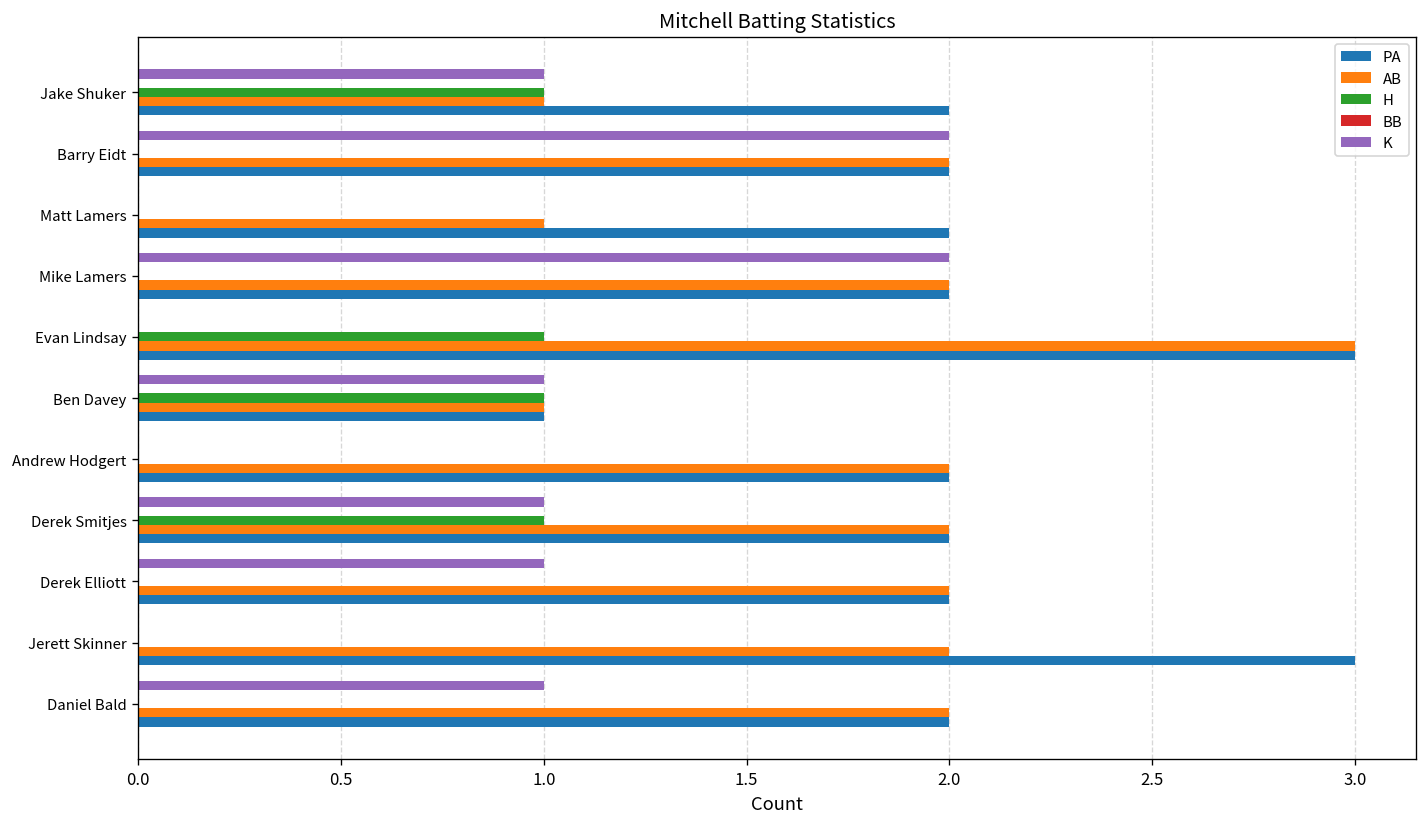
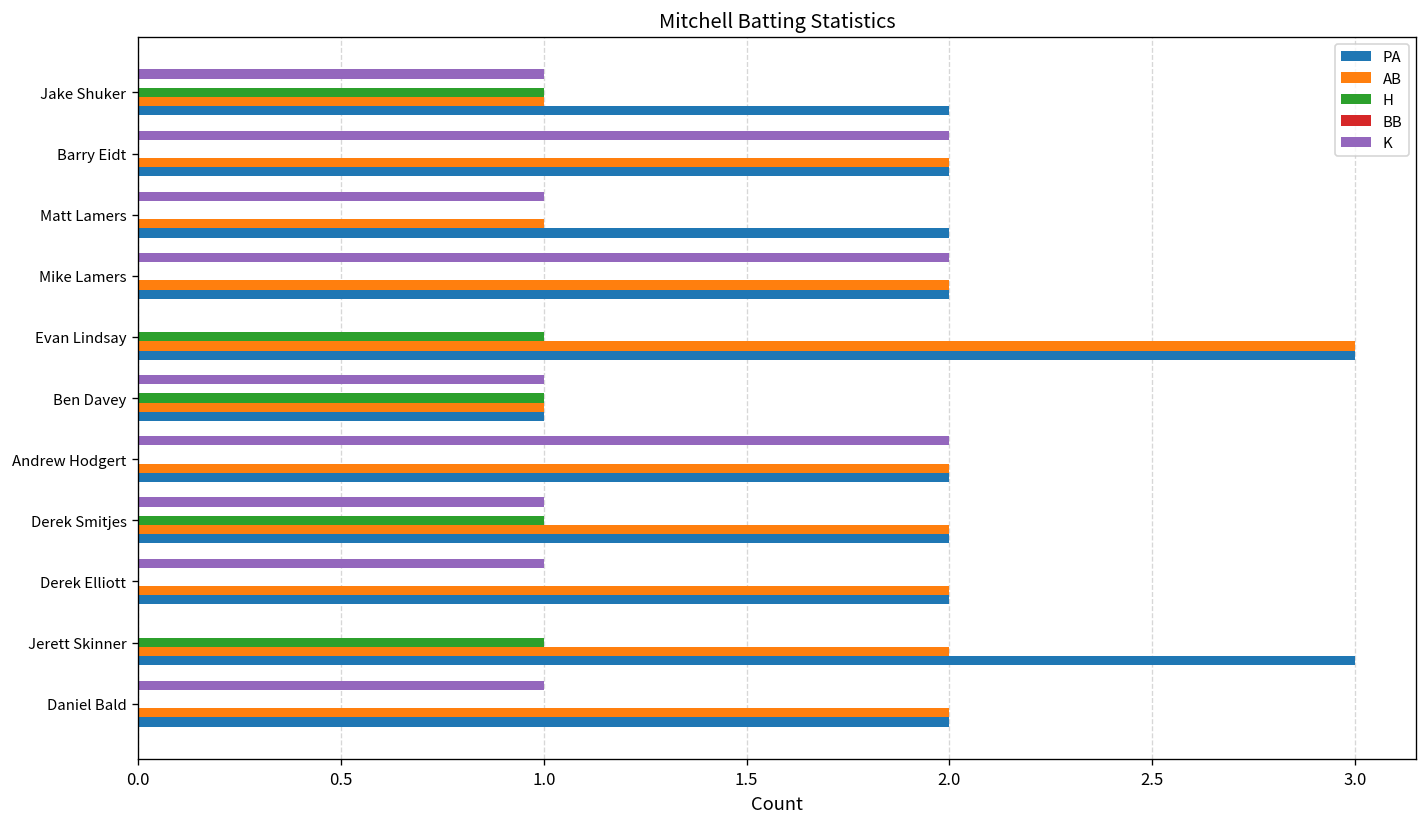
  {
    "PA": {
      "Jake Shuker": 2,
      "Barry Eidt": 2,
      "Matt Lamers": 2,
      "Mike Lamers": 2,
      "Evan Lindsay": 3,
      "Ben Davey": 1,
      "Andrew Hodgert": 2,
      "Derek Smitjes": 2,
      "Derek Elliott": 2,
      "Jerett Skinner": 3,
      "Daniel Bald": 2
    },
    "AB": {
      "Jake Shuker": 1,
      "Barry Eidt": 2,
      "Matt Lamers": 1,
      "Mike Lamers": 2,
      "Evan Lindsay": 3,
      "Ben Davey": 1,
      "Andrew Hodgert": 2,
      "Derek Smitjes": 2,
      "Derek Elliott": 2,
      "Jerett Skinner": 2,
      "Daniel Bald": 2
    },
    "H": {
      "Jake Shuker": 1,
      "Barry Eidt": 0,
      "Matt Lamers": 0,
      "Mike Lamers": 0,
      "Evan Lindsay": 1,
      "Ben Davey": 1,
      "Andrew Hodgert": 0,
      "Derek Smitjes": 1,
      "Derek Elliott": 0,
-     "Jerett Skinner": 0,
+     "Jerett Skinner": 1,
      "Daniel Bald": 0
    },
    "BB": {
      "Jake Shuker": 0,
      "Barry Eidt": 0,
      "Matt Lamers": 0,
      "Mike Lamers": 0,
      "Evan Lindsay": 0,
      "Ben Davey": 0,
      "Andrew Hodgert": 0,
      "Derek Smitjes": 0,
      "Derek Elliott": 0,
      "Jerett Skinner": 0,
      "Daniel Bald": 0
    },
    "K": {
      "Jake Shuker": 1,
      "Barry Eidt": 2,
-     "Matt Lamers": 0,
+     "Matt Lamers": 1,
      "Mike Lamers": 2,
      "Evan Lindsay": 0,
      "Ben Davey": 1,
-     "Andrew Hodgert": 0,
+     "Andrew Hodgert": 2,
      "Derek Smitjes": 1,
      "Derek Elliott": 1,
      "Jerett Skinner": 0,
      "Daniel Bald": 1
    }
  }
